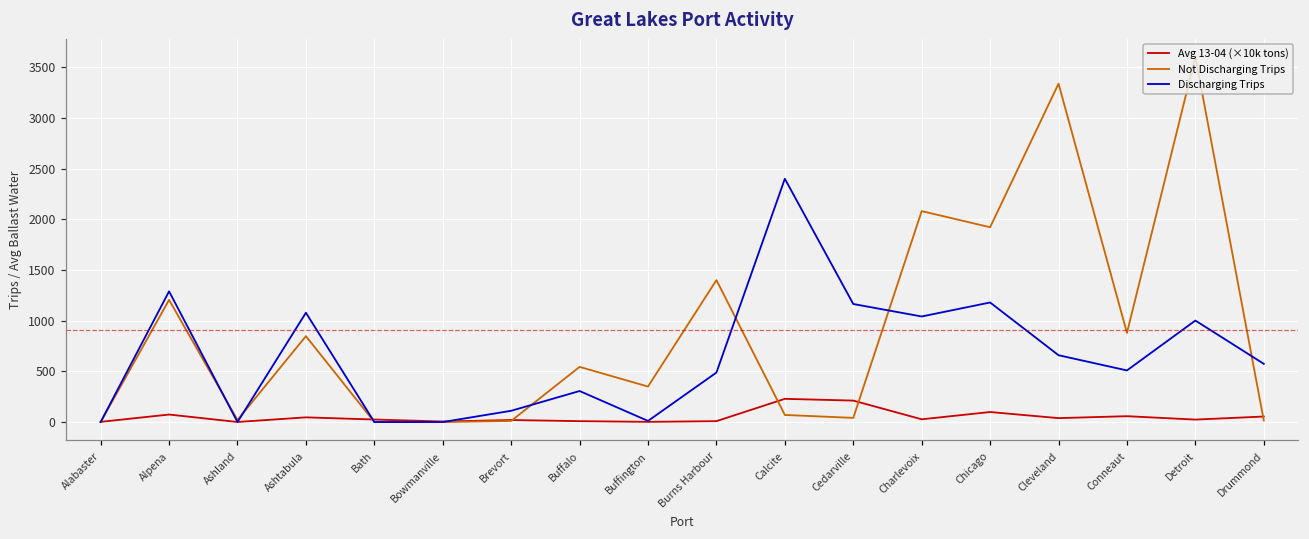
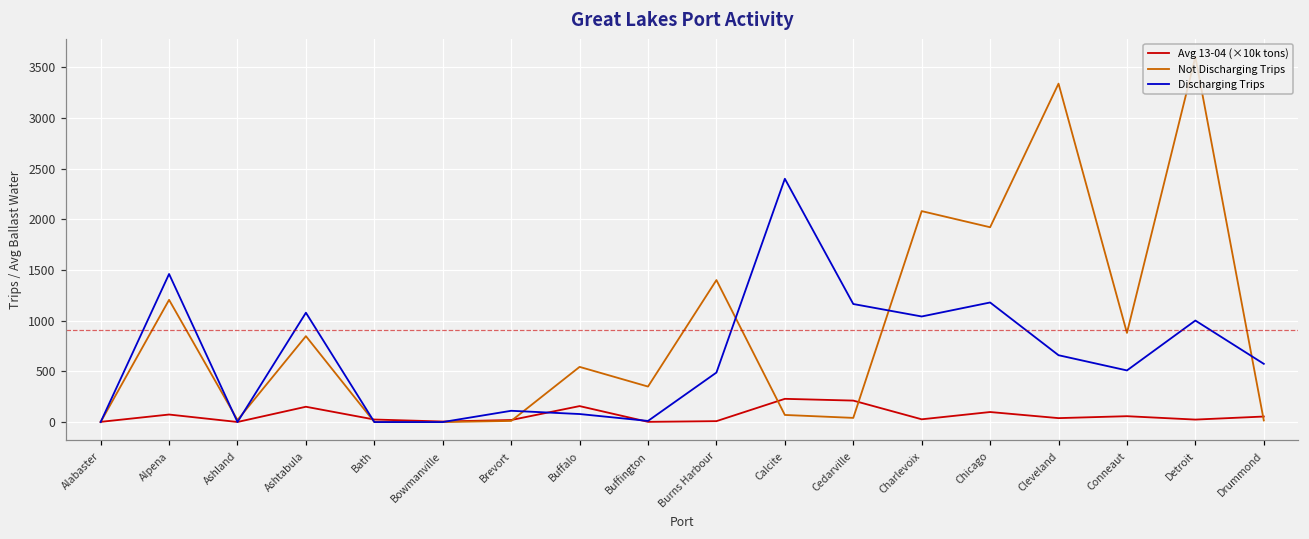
  {
    "Avg 13-04 (×10k tons)": {
      "Alpena": 100,
-     "Ashtabula": 0,
-     "Buffalo": 0,
+     "Ashtabula": 200,
+     "Buffalo": 200,
      "Burns Harbour": 0,
      "Calcite": 200,
      "Cedarville": 200,
      "Charlevoix": 0,
      "Chicago": 100,
      "Cleveland": 0,
      "Conneaut": 100,
      "Detroit": 0,
      "Drummond": 100
    },
    "Not Discharging Trips": {
      "Alpena": 1200,
      "Ashtabula": 800,
      "Buffalo": 500,
      "Buffington": 400,
      "Burns Harbour": 1400,
      "Calcite": 100,
      "Cedarville": 0,
      "Charlevoix": 2100,
      "Chicago": 1900,
      "Cleveland": 3300,
      "Conneaut": 900,
      "Drummond": 0
    },
    "Discharging Trips": {
-     "Alpena": 1300,
+     "Alpena": 1500,
      "Ashtabula": 1100,
      "Brevort": 100,
-     "Buffalo": 300,
+     "Buffalo": 100,
      "Burns Harbour": 500,
      "Calcite": 2400,
      "Cedarville": 1200,
      "Charlevoix": 1000,
      "Chicago": 1200,
      "Cleveland": 700,
      "Conneaut": 500,
      "Detroit": 1000,
      "Drummond": 600
    }
  }
